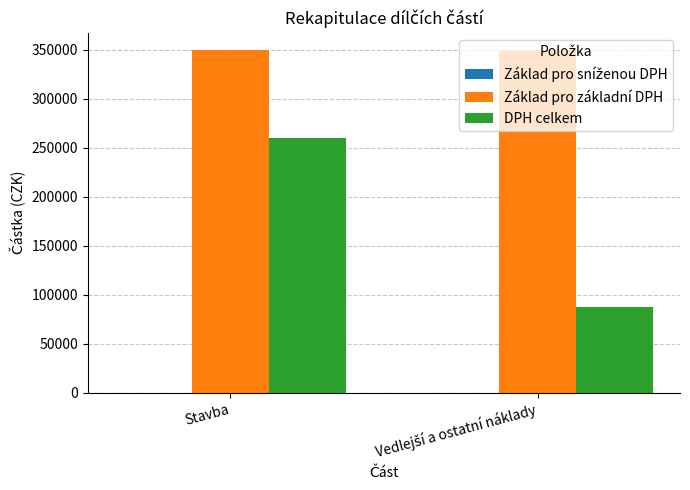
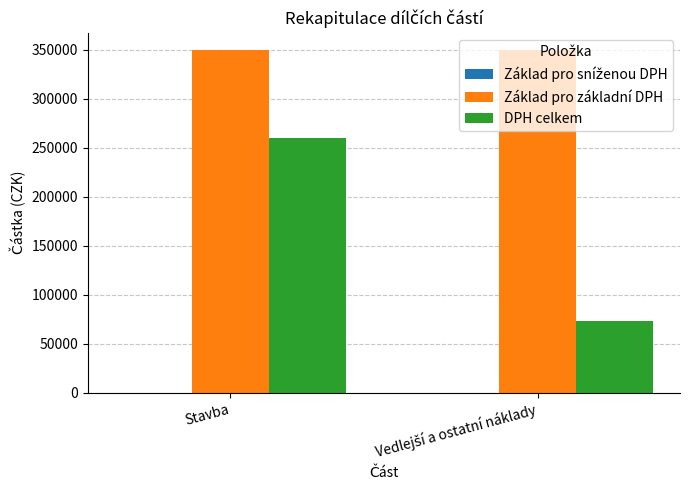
  {
    "Základ pro sníženou DPH": {
      "Stavba": 0,
      "Vedlejší a ostatní náklady": 0
    },
    "Základ pro základní DPH": {
      "Stavba": 350000
    },
    "DPH celkem": {
      "Stavba": 260000,
-     "Vedlejší a ostatní náklady": 90000
+     "Vedlejší a ostatní náklady": 70000
    }
  }
